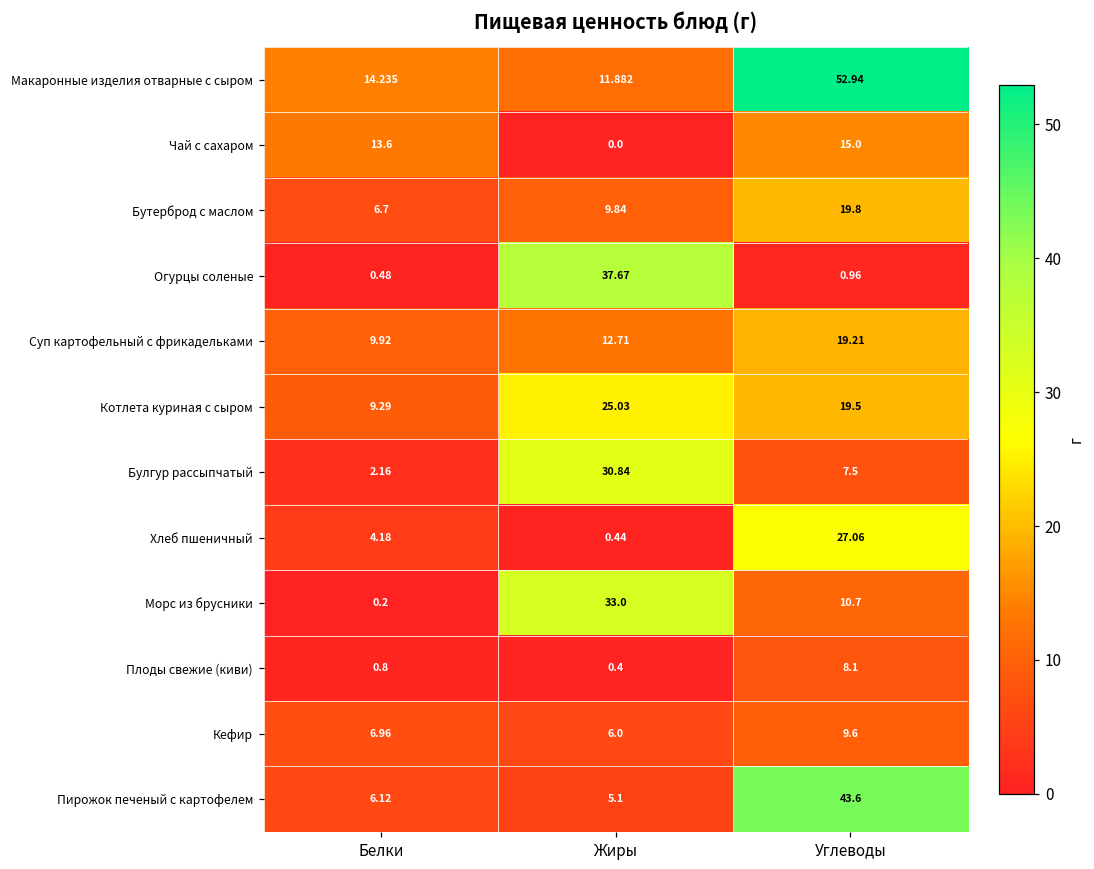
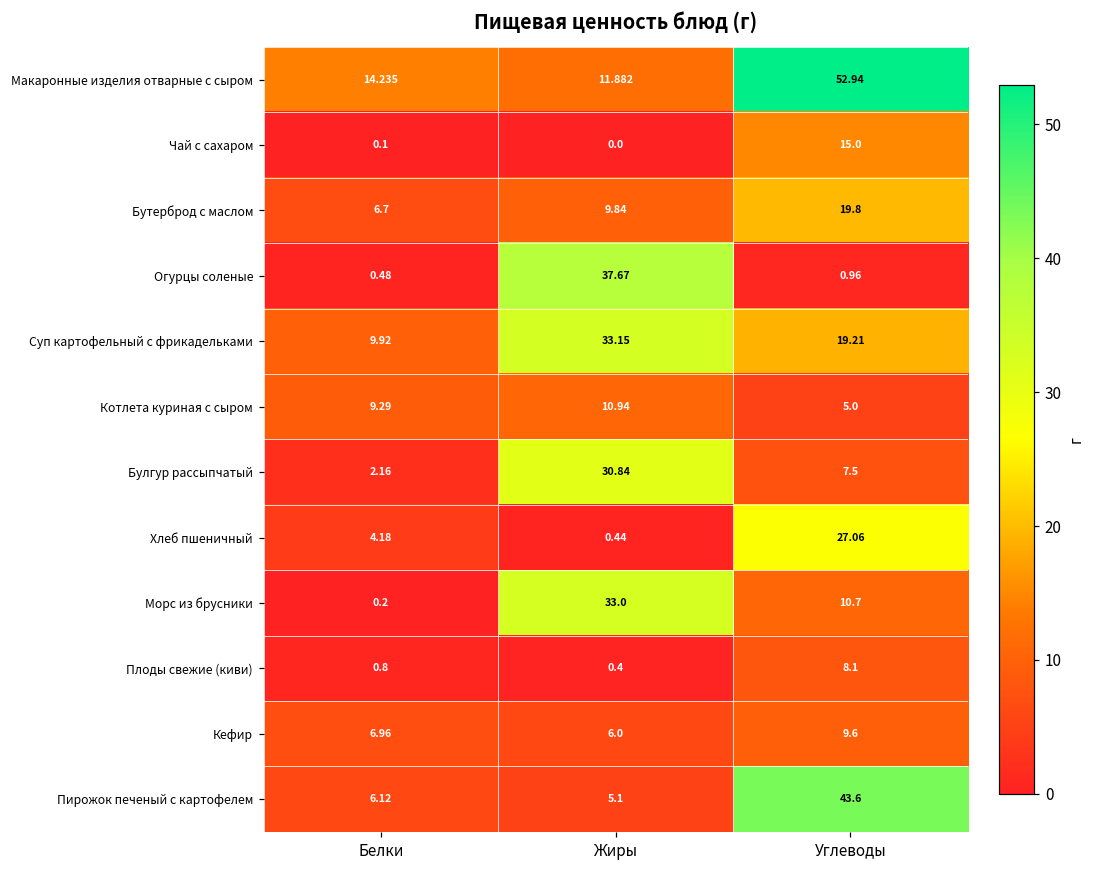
  {
    "Макаронные изделия отварные с сыром": {
      "Белки": 14.235,
      "Жиры": 11.882,
      "Углеводы": 52.94
    },
    "Чай с сахаром": {
-     "Белки": 13.6,
+     "Белки": 0.1,
      "Жиры": 0.0,
      "Углеводы": 15.0
    },
    "Бутерброд с маслом": {
      "Белки": 6.7,
      "Жиры": 9.84,
      "Углеводы": 19.8
    },
    "Огурцы соленые": {
      "Белки": 0.48,
      "Жиры": 37.67,
      "Углеводы": 0.96
    },
    "Суп картофельный с фрикадельками": {
      "Белки": 9.92,
-     "Жиры": 12.71,
+     "Жиры": 33.15,
      "Углеводы": 19.21
    },
    "Котлета куриная с сыром": {
      "Белки": 9.29,
-     "Жиры": 25.03,
-     "Углеводы": 19.5
+     "Жиры": 10.94,
+     "Углеводы": 5.0
    },
    "Булгур рассыпчатый": {
      "Белки": 2.16,
      "Жиры": 30.84,
      "Углеводы": 7.5
    },
    "Хлеб пшеничный": {
      "Белки": 4.18,
      "Жиры": 0.44,
      "Углеводы": 27.06
    },
    "Морс из брусники": {
      "Белки": 0.2,
      "Жиры": 33.0,
      "Углеводы": 10.7
    },
    "Плоды свежие (киви)": {
      "Белки": 0.8,
      "Жиры": 0.4,
      "Углеводы": 8.1
    },
    "Кефир": {
      "Белки": 6.96,
      "Жиры": 6.0,
      "Углеводы": 9.6
    },
    "Пирожок печеный с картофелем": {
      "Белки": 6.12,
      "Жиры": 5.1,
      "Углеводы": 43.6
    }
  }
